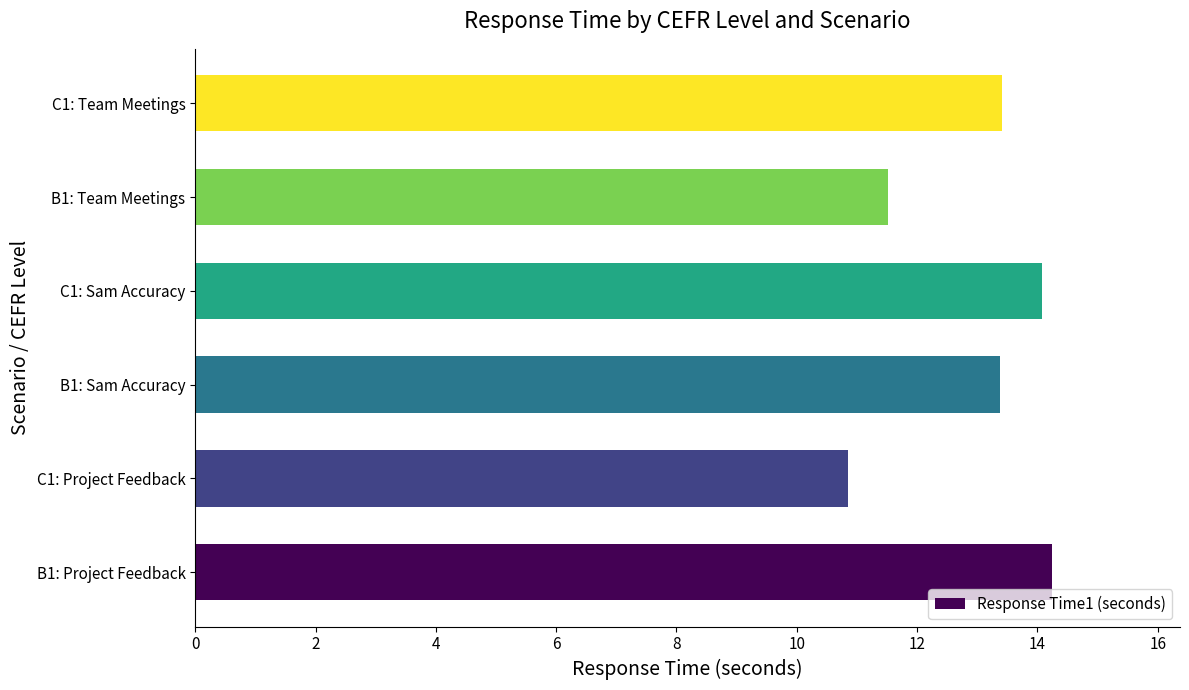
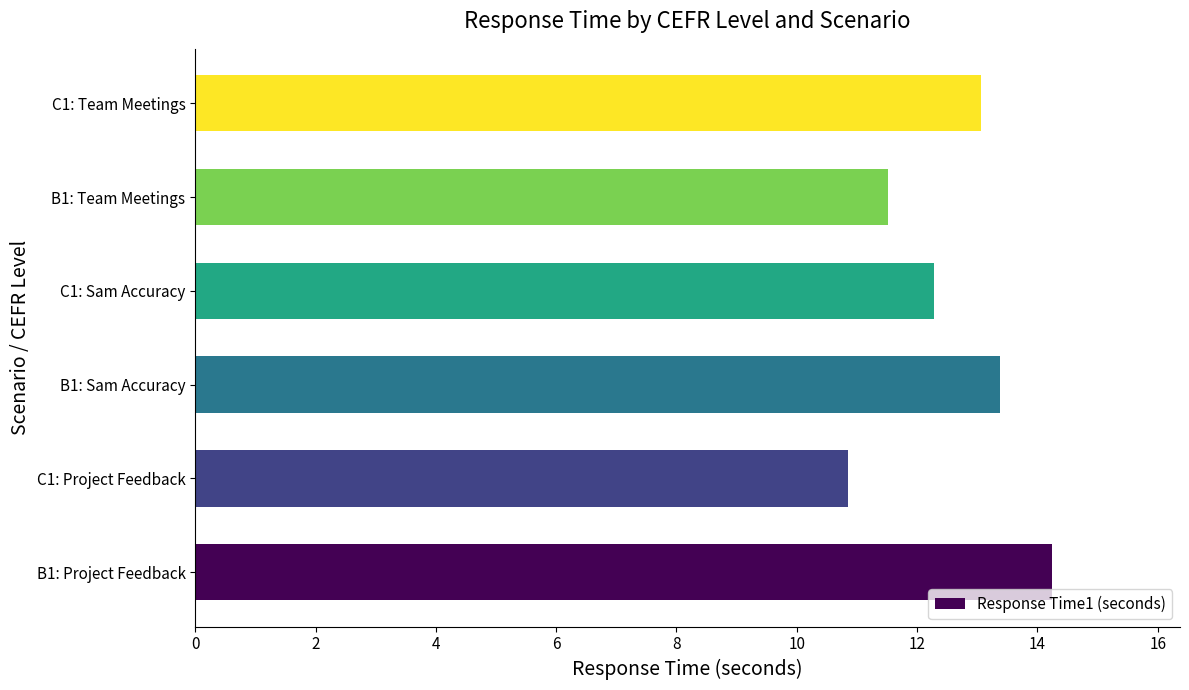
  {
-   "C1: Team Meetings": 13.4,
+   "C1: Team Meetings": 13.1,
    "B1: Team Meetings": 11.5,
-   "C1: Sam Accuracy": 14.1,
+   "C1: Sam Accuracy": 12.3,
    "B1: Sam Accuracy": 13.4,
    "C1: Project Feedback": 10.8,
    "B1: Project Feedback": 14.2
  }
